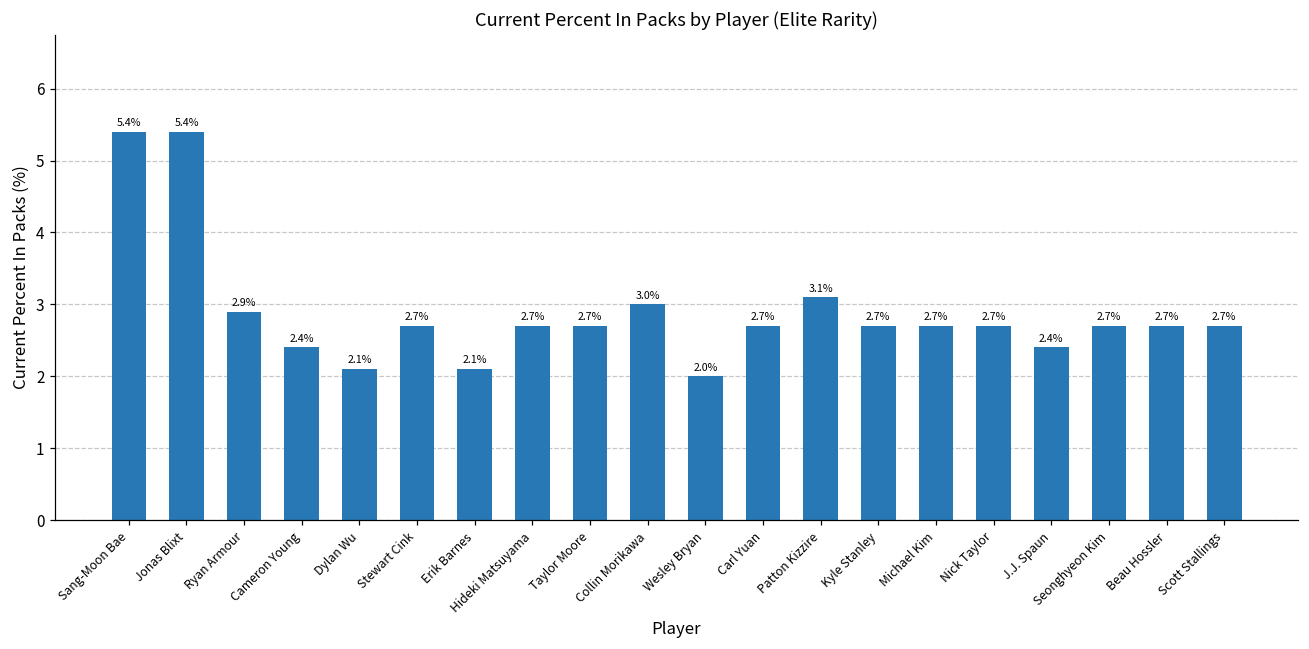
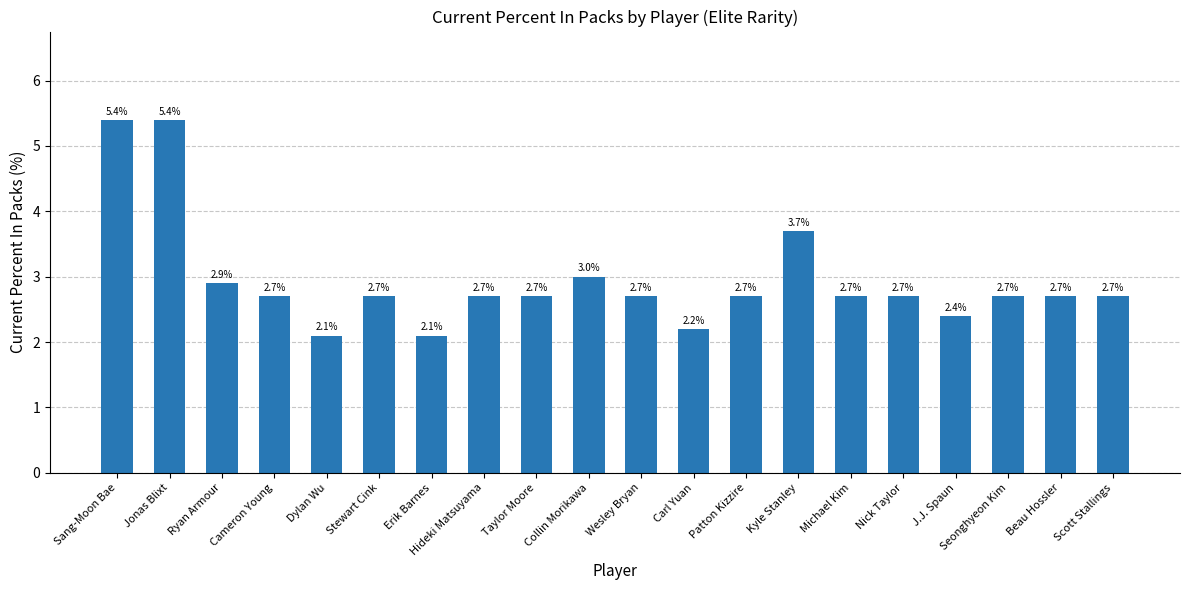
  {
    "Sang-Moon Bae": "5.4%",
    "Jonas Blixt": "5.4%",
    "Ryan Armour": "2.9%",
-   "Cameron Young": "2.4%",
+   "Cameron Young": "2.7%",
    "Dylan Wu": "2.1%",
    "Stewart Cink": "2.7%",
    "Erik Barnes": "2.1%",
    "Hideki Matsuyama": "2.7%",
    "Taylor Moore": "2.7%",
    "Collin Morikawa": "3.0%",
-   "Wesley Bryan": "2.0%",
-   "Carl Yuan": "2.7%",
-   "Patton Kizzire": "3.1%",
-   "Kyle Stanley": "2.7%",
+   "Wesley Bryan": "2.7%",
+   "Carl Yuan": "2.2%",
+   "Patton Kizzire": "2.7%",
+   "Kyle Stanley": "3.7%",
    "Michael Kim": "2.7%",
    "Nick Taylor": "2.7%",
    "J.J. Spaun": "2.4%",
    "Seonghyeon Kim": "2.7%",
    "Beau Hossler": "2.7%",
    "Scott Stallings": "2.7%"
  }
